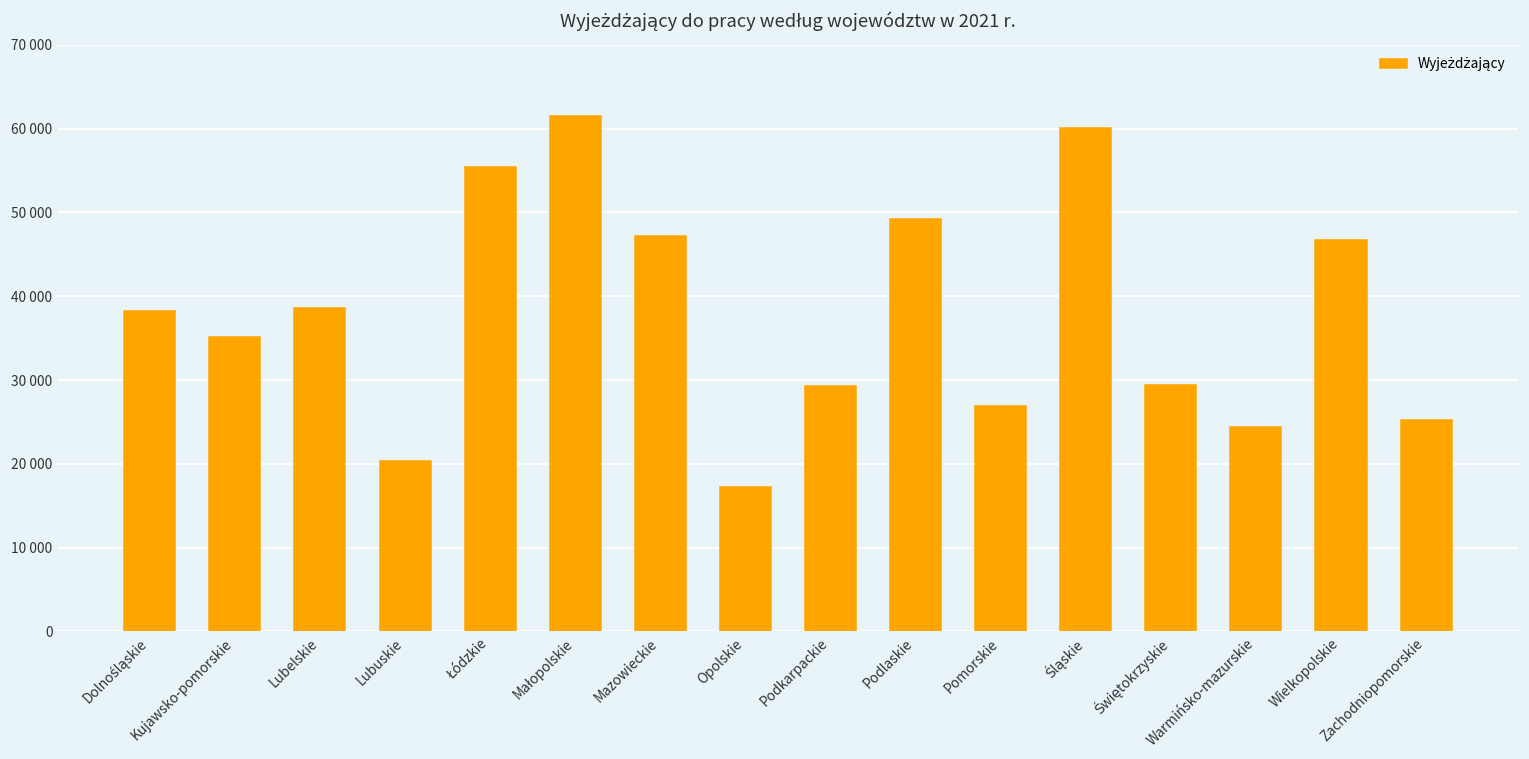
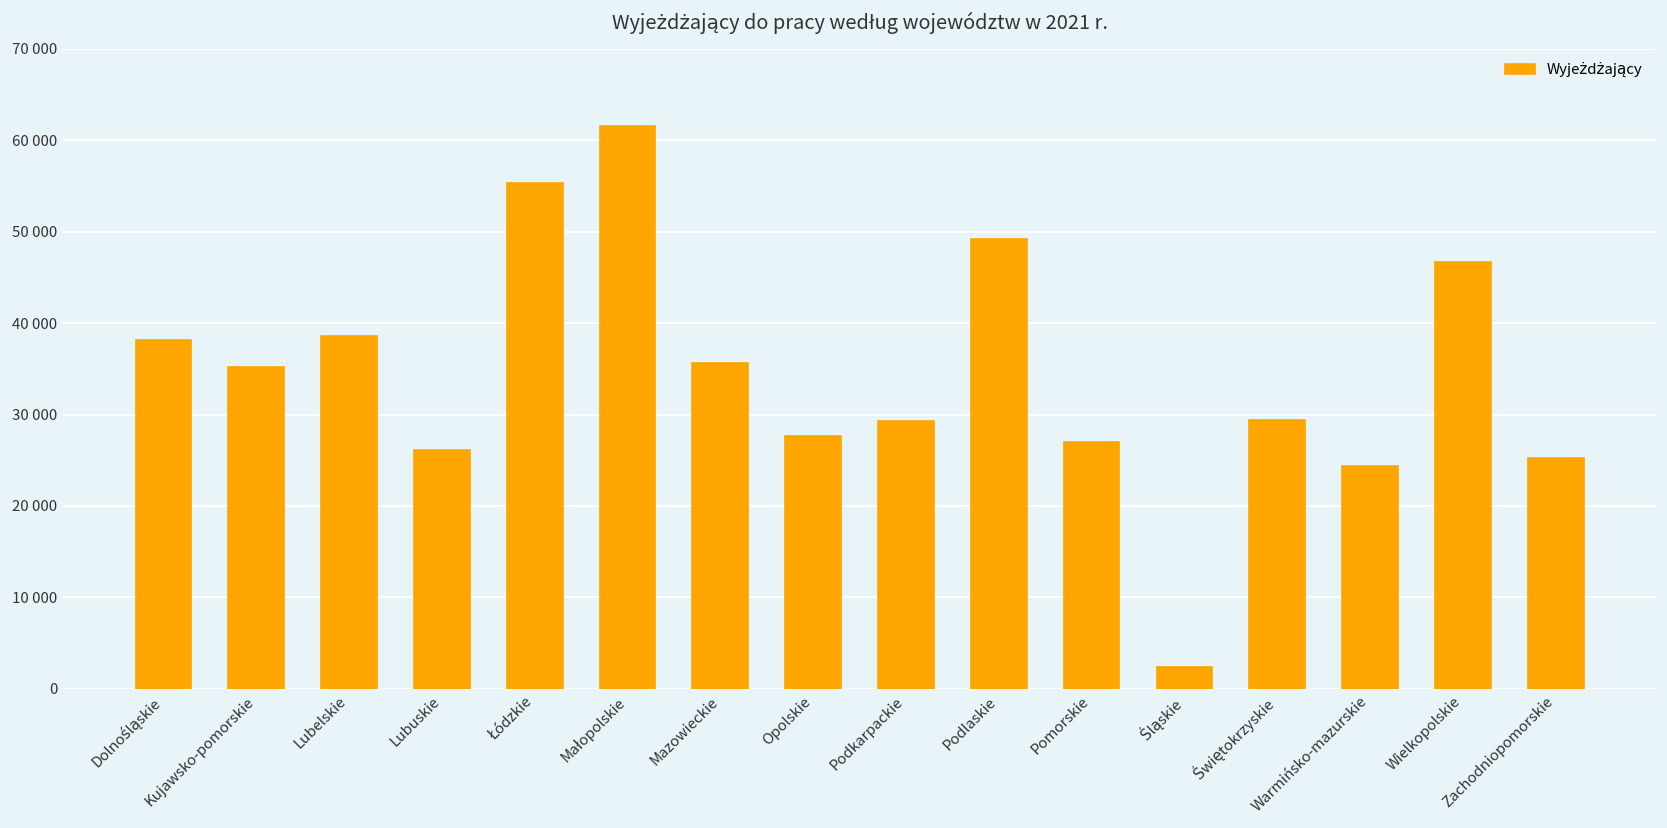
  {
    "Dolnośląskie": 38000,
    "Kujawsko-pomorskie": 35000,
    "Lubelskie": 39000,
-   "Lubuskie": 20000,
+   "Lubuskie": 26000,
    "Łódzkie": 55000,
    "Małopolskie": 62000,
-   "Mazowieckie": 47000,
-   "Opolskie": 17000,
+   "Mazowieckie": 36000,
+   "Opolskie": 28000,
    "Podkarpackie": 29000,
    "Podlaskie": 49000,
    "Pomorskie": 27000,
-   "Śląskie": 60000,
+   "Śląskie": 2000,
    "Świętokrzyskie": 29000,
    "Warmińsko-mazurskie": 24000,
    "Wielkopolskie": 47000,
    "Zachodniopomorskie": 25000
  }
